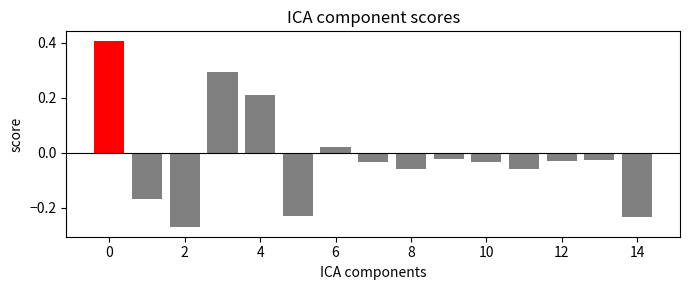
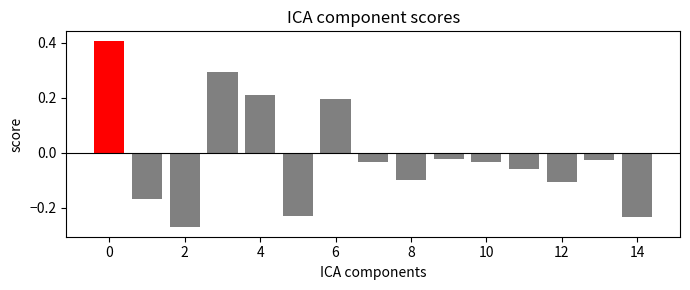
  {
    "0": 0.41,
    "2": -0.27,
    "4": 0.21,
-   "6": 0.02,
-   "8": -0.06,
+   "6": 0.20,
+   "8": -0.10,
    "10": -0.03,
-   "12": -0.03,
+   "12": -0.11,
    "14": -0.23
  }
